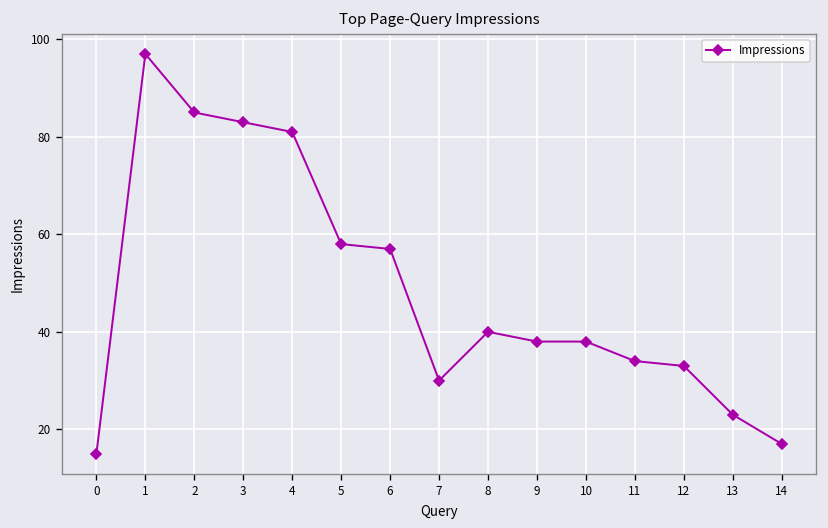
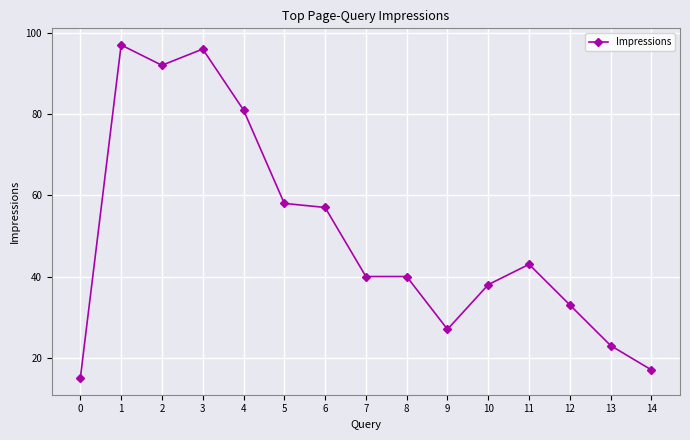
  {
    "0": 15,
    "1": 97,
-   "2": 85,
-   "3": 83,
+   "2": 92,
+   "3": 96,
    "4": 81,
    "5": 58,
    "6": 57,
-   "7": 30,
+   "7": 40,
    "8": 40,
-   "9": 38,
+   "9": 27,
    "10": 38,
-   "11": 34,
+   "11": 43,
    "12": 33,
    "13": 23,
    "14": 17
  }
